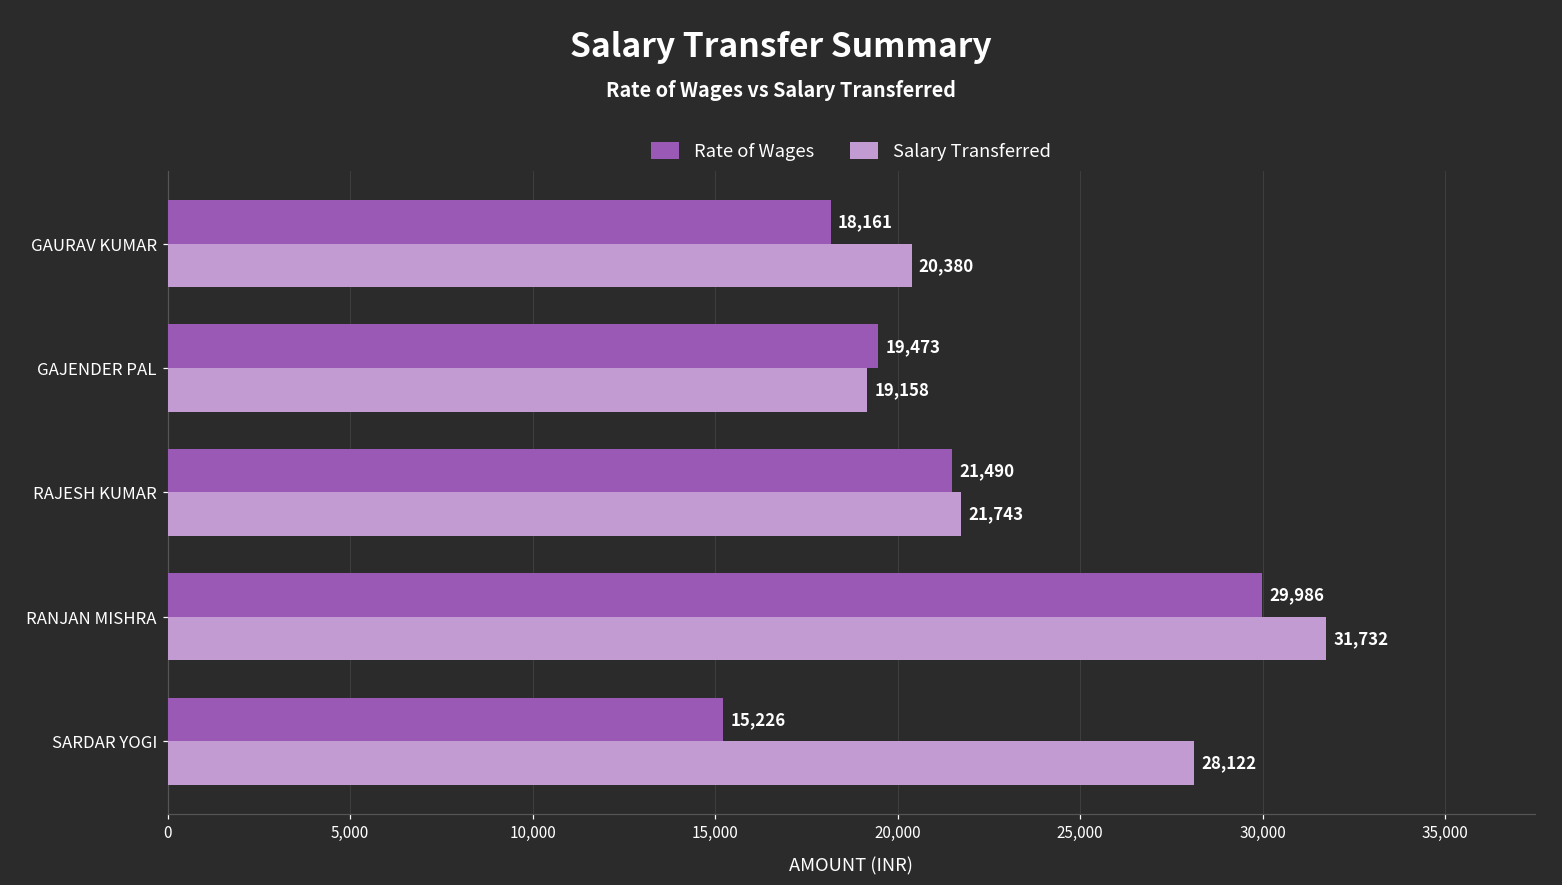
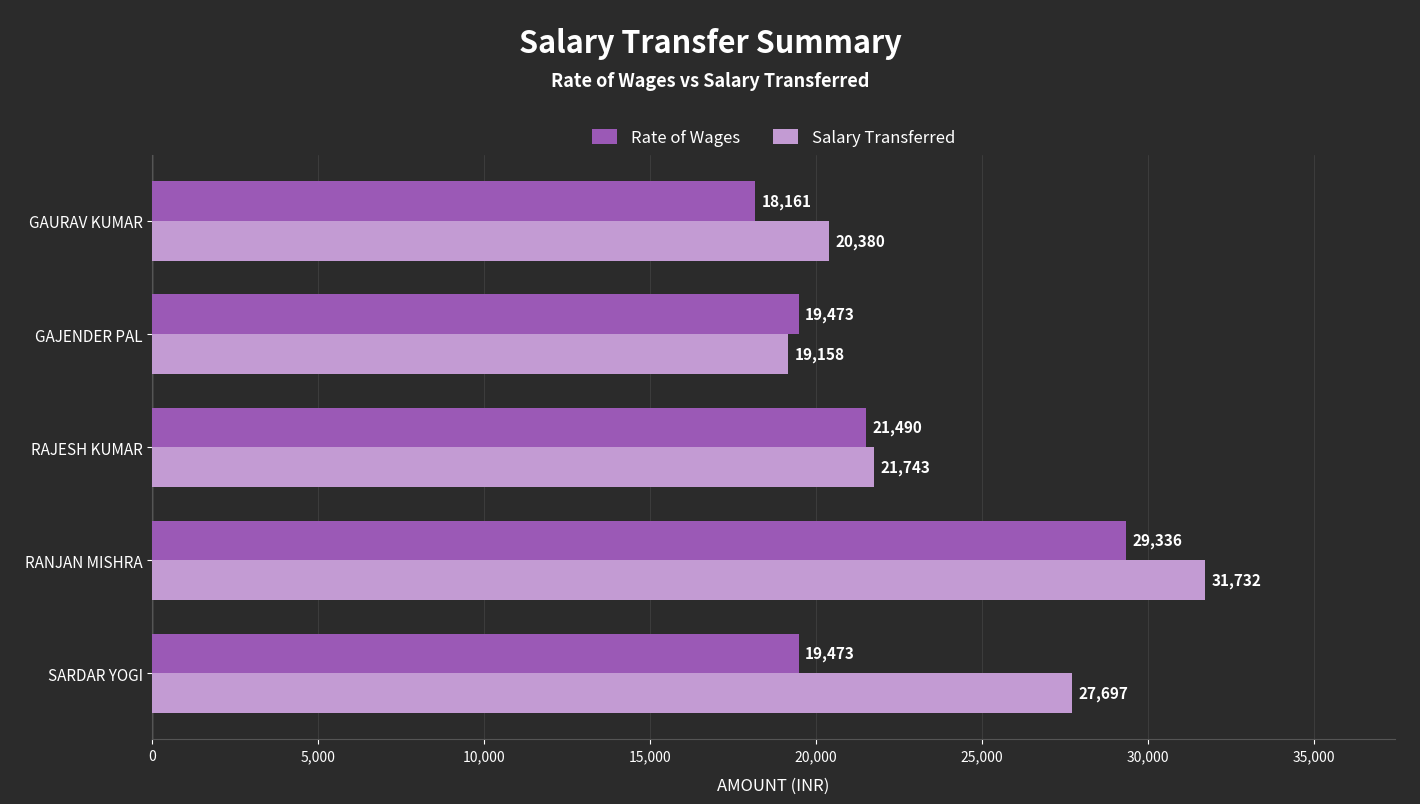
  {
    "Rate of Wages": {
      "GAURAV KUMAR": "18,161",
      "GAJENDER PAL": "19,473",
      "RAJESH KUMAR": "21,490",
-     "RANJAN MISHRA": "29,986",
-     "SARDAR YOGI": "15,226"
+     "RANJAN MISHRA": "29,336",
+     "SARDAR YOGI": "19,473"
    },
    "Salary Transferred": {
      "GAURAV KUMAR": "20,380",
      "GAJENDER PAL": "19,158",
      "RAJESH KUMAR": "21,743",
      "RANJAN MISHRA": "31,732",
-     "SARDAR YOGI": "28,122"
+     "SARDAR YOGI": "27,697"
    }
  }
